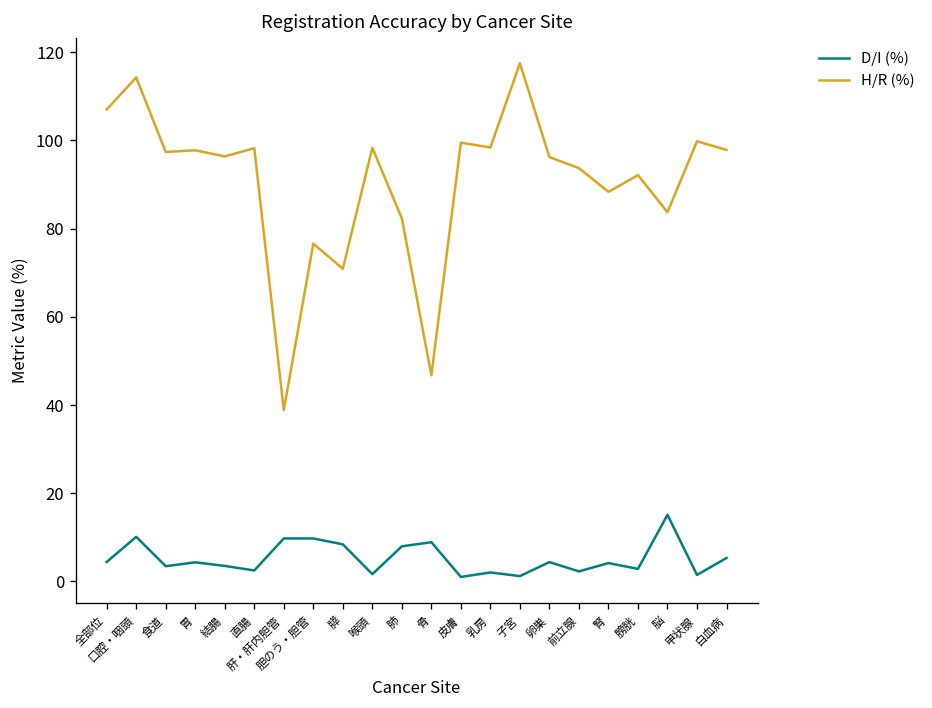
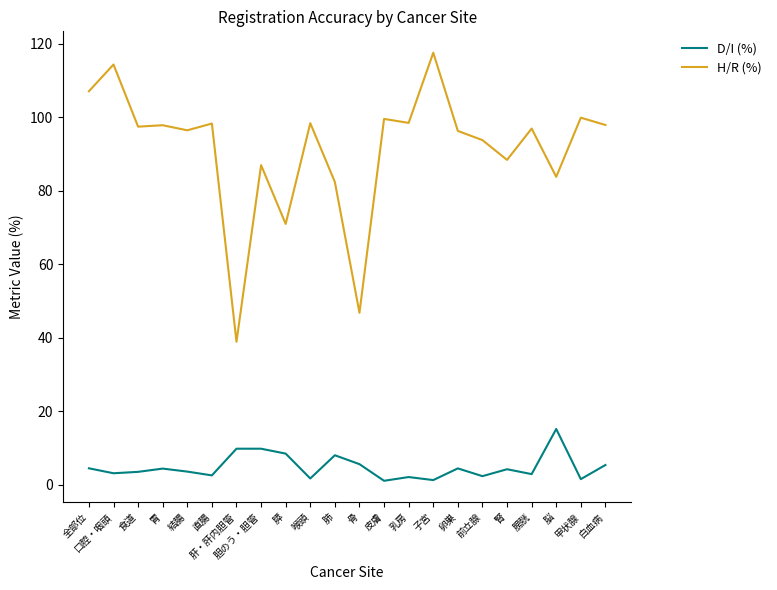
  {
    "D/I (%)": {
      "全部位": 4,
-     "口腔・咽頭": 10,
+     "口腔・咽頭": 3,
      "食道": 3,
      "胃": 4,
      "結腸": 4,
      "直腸": 2,
      "肝・肝内胆管": 10,
      "胆のう・胆管": 10,
      "膵": 8,
      "喉頭": 2,
      "肺": 8,
-     "骨": 9,
+     "骨": 6,
      "皮膚": 1,
      "乳房": 2,
      "子宮": 1,
      "卵巣": 4,
      "前立腺": 2,
      "腎": 4,
      "膀胱": 3,
      "脳": 15,
      "甲状腺": 1,
      "白血病": 5
    },
    "H/R (%)": {
      "全部位": 107,
      "口腔・咽頭": 114,
      "食道": 97,
      "胃": 98,
      "結腸": 96,
      "直腸": 98,
      "肝・肝内胆管": 39,
-     "胆のう・胆管": 77,
+     "胆のう・胆管": 87,
      "膵": 71,
      "喉頭": 98,
      "肺": 82,
      "骨": 47,
      "皮膚": 99,
      "乳房": 98,
      "子宮": 117,
      "卵巣": 96,
      "前立腺": 94,
      "腎": 88,
-     "膀胱": 92,
+     "膀胱": 97,
      "脳": 84,
      "甲状腺": 100,
      "白血病": 98
    }
  }
